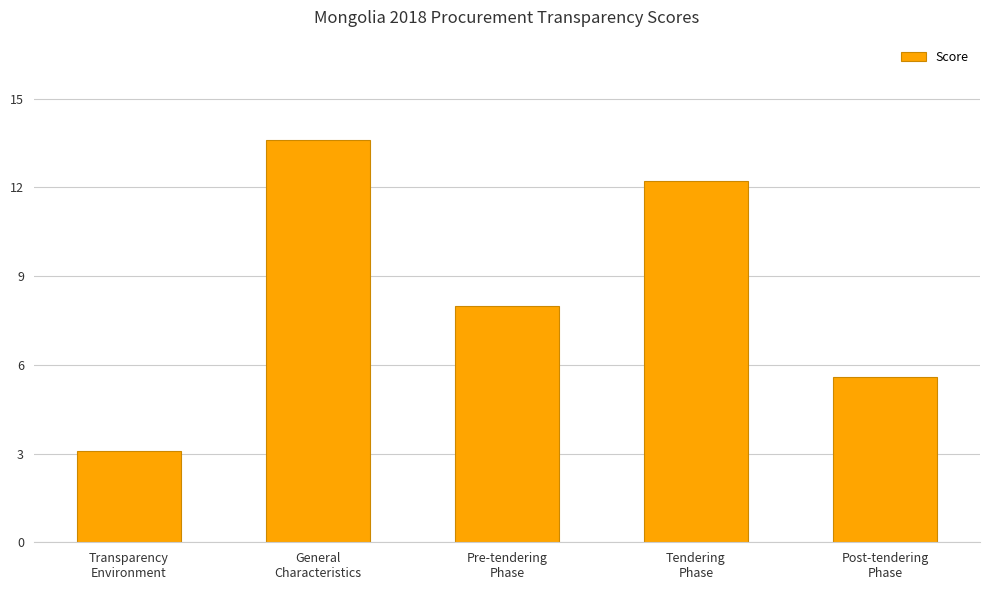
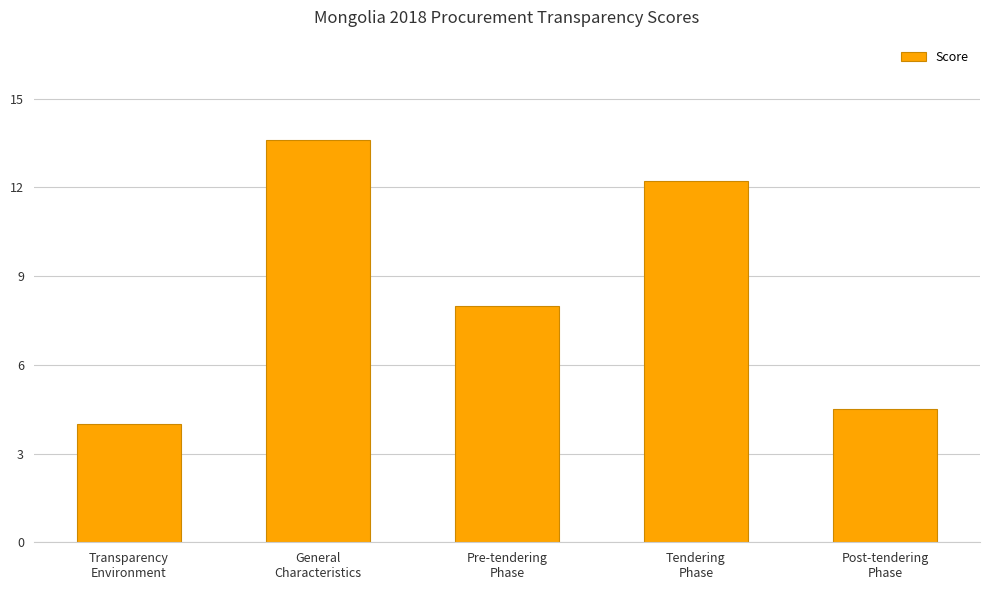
  {
-   "Transparency Environment": 3.1,
+   "Transparency Environment": 4.0,
    "General Characteristics": 13.6,
    "Pre-tendering Phase": 8.0,
    "Tendering Phase": 12.2,
-   "Post-tendering Phase": 5.6
+   "Post-tendering Phase": 4.5
  }
